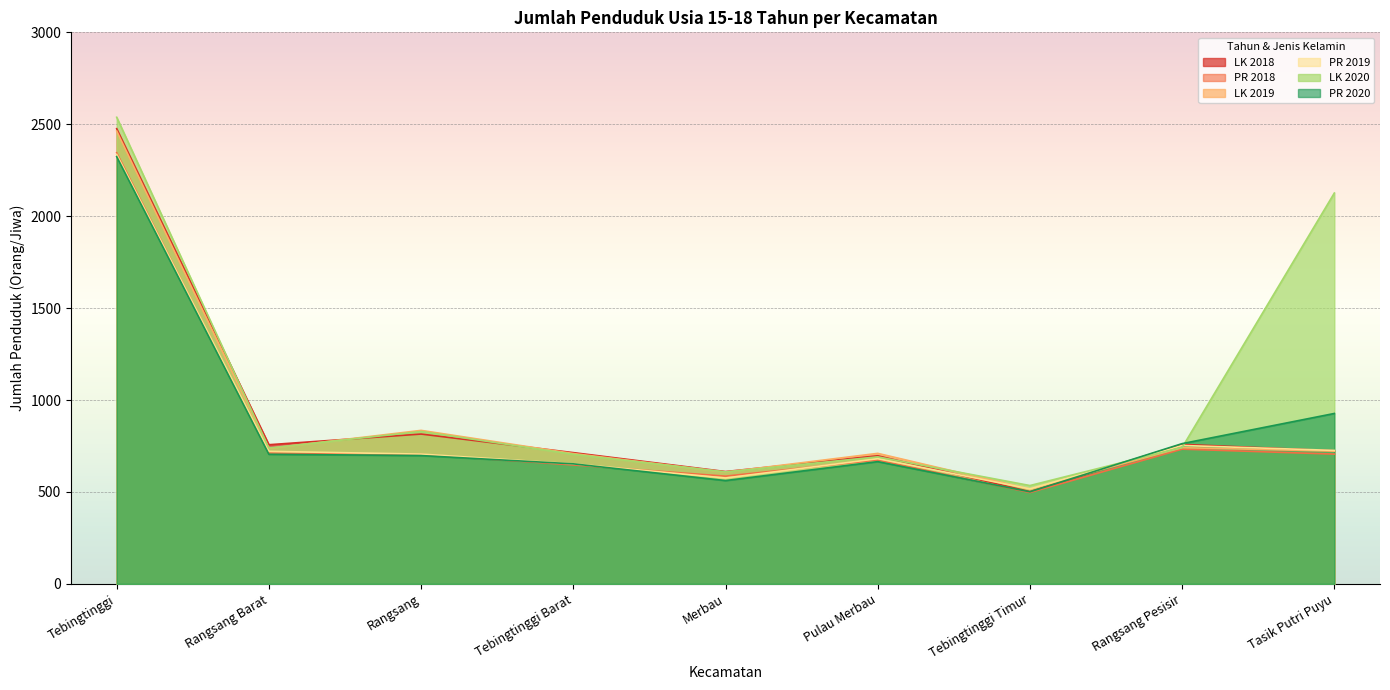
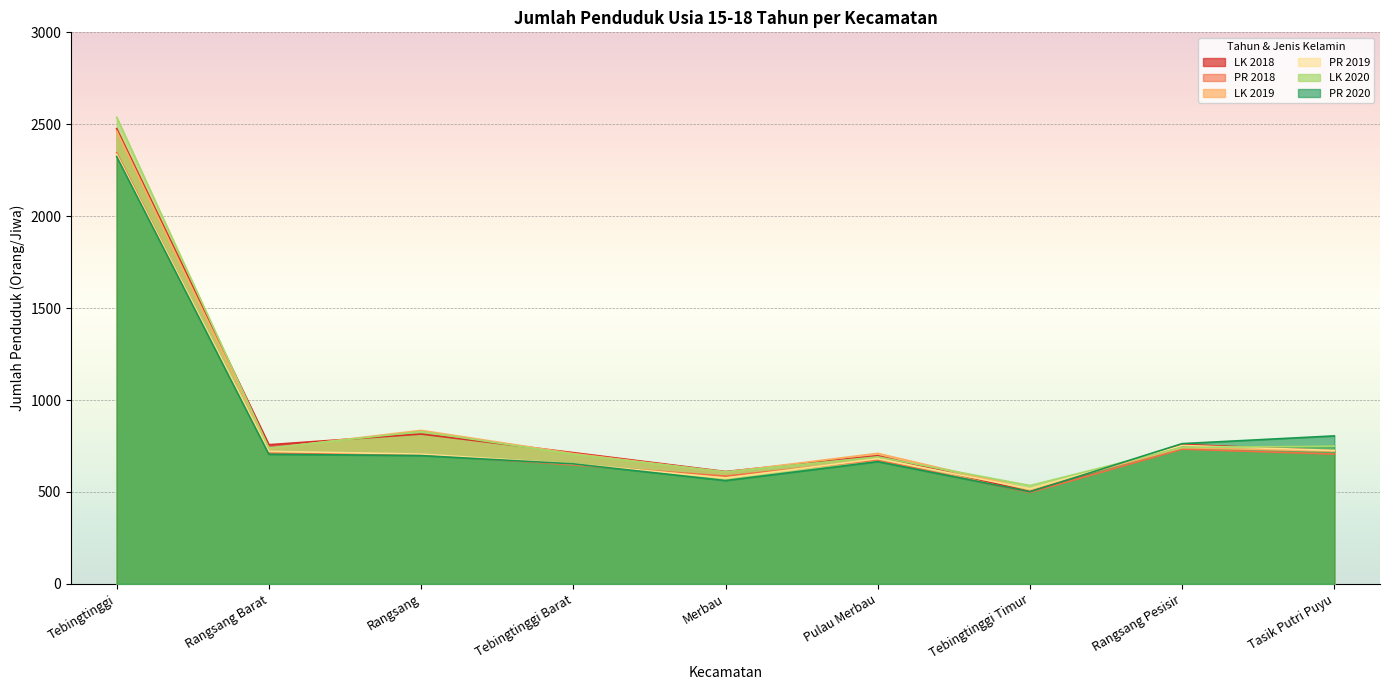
  {
    "LK 2018": {
      "Rangsang Barat": 760,
      "Rangsang": 820
    },
    "LK 2020": {
      "Tebingtinggi": 2540,
      "Tebingtinggi Timur": 540,
-     "Tasik Putri Puyu": 2130
+     "Tasik Putri Puyu": 750
    },
    "PR 2020": {
      "Merbau": 560,
-     "Tasik Putri Puyu": 930
+     "Tasik Putri Puyu": 810
    }
  }
